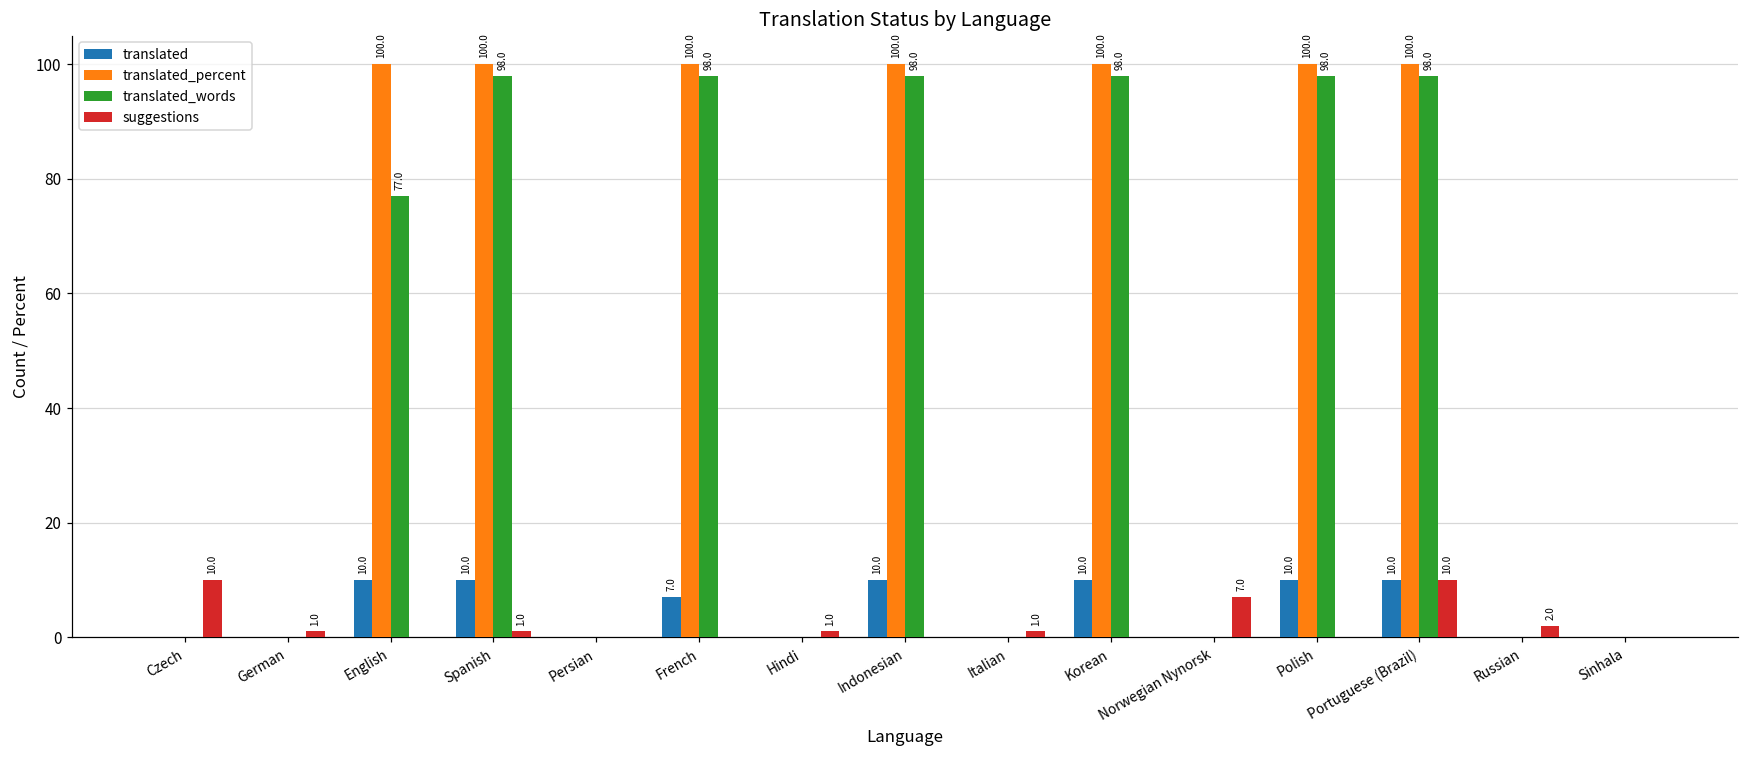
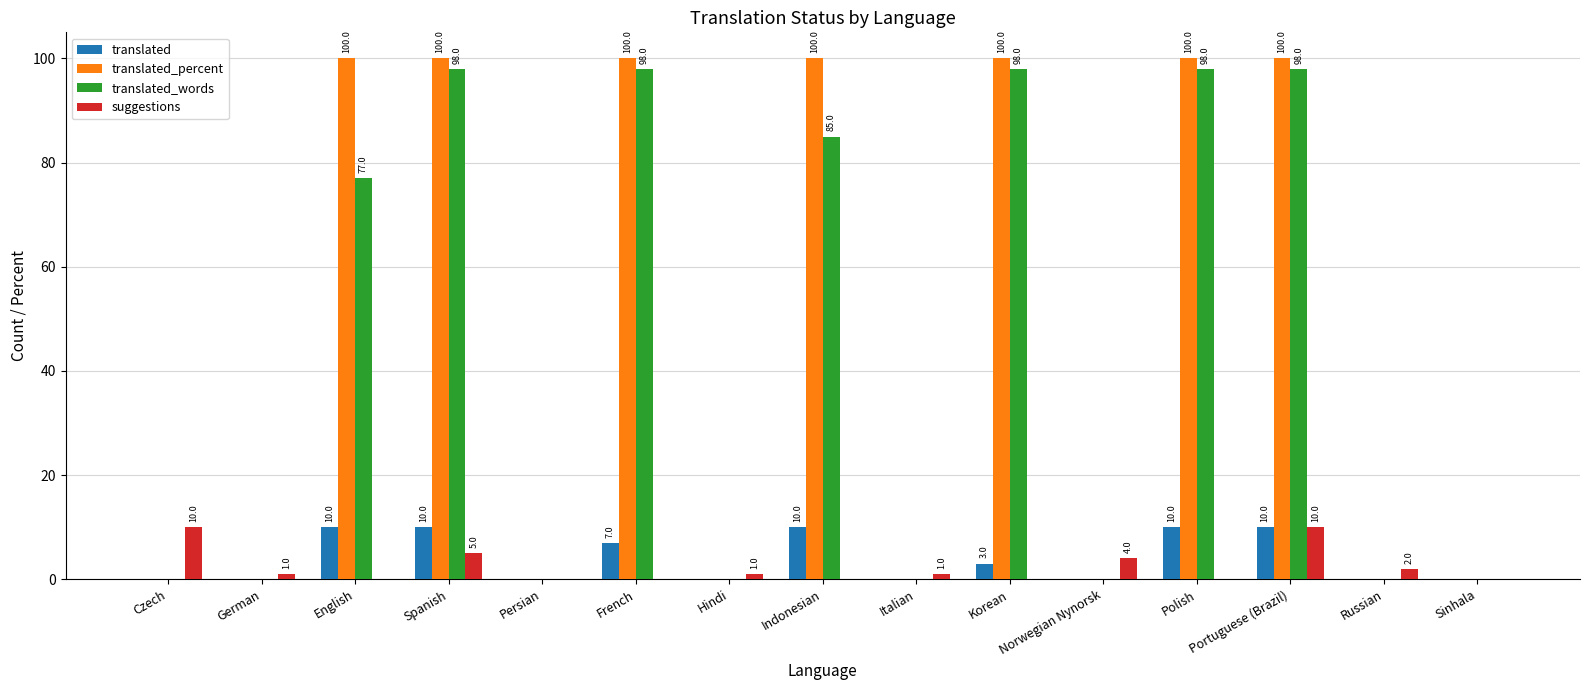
  {
    "translated": {
      "English": 10.0,
      "Spanish": 10.0,
      "French": 7.0,
      "Indonesian": 10.0,
-     "Korean": 10.0,
+     "Korean": 3.0,
      "Polish": 10.0,
      "Portuguese (Brazil)": 10.0
    },
    "translated_percent": {
      "English": 100.0,
      "Spanish": 100.0,
      "French": 100.0,
      "Indonesian": 100.0,
      "Korean": 100.0,
      "Polish": 100.0,
      "Portuguese (Brazil)": 100.0
    },
    "translated_words": {
      "English": 77.0,
      "Spanish": 98.0,
      "French": 98.0,
-     "Indonesian": 98.0,
+     "Indonesian": 85.0,
      "Korean": 98.0,
      "Polish": 98.0,
      "Portuguese (Brazil)": 98.0
    },
    "suggestions": {
      "Czech": 10.0,
      "German": 1.0,
-     "Spanish": 1.0,
+     "Spanish": 5.0,
      "Hindi": 1.0,
      "Italian": 1.0,
-     "Norwegian Nynorsk": 7.0,
+     "Norwegian Nynorsk": 4.0,
      "Portuguese (Brazil)": 10.0,
      "Russian": 2.0
    }
  }
